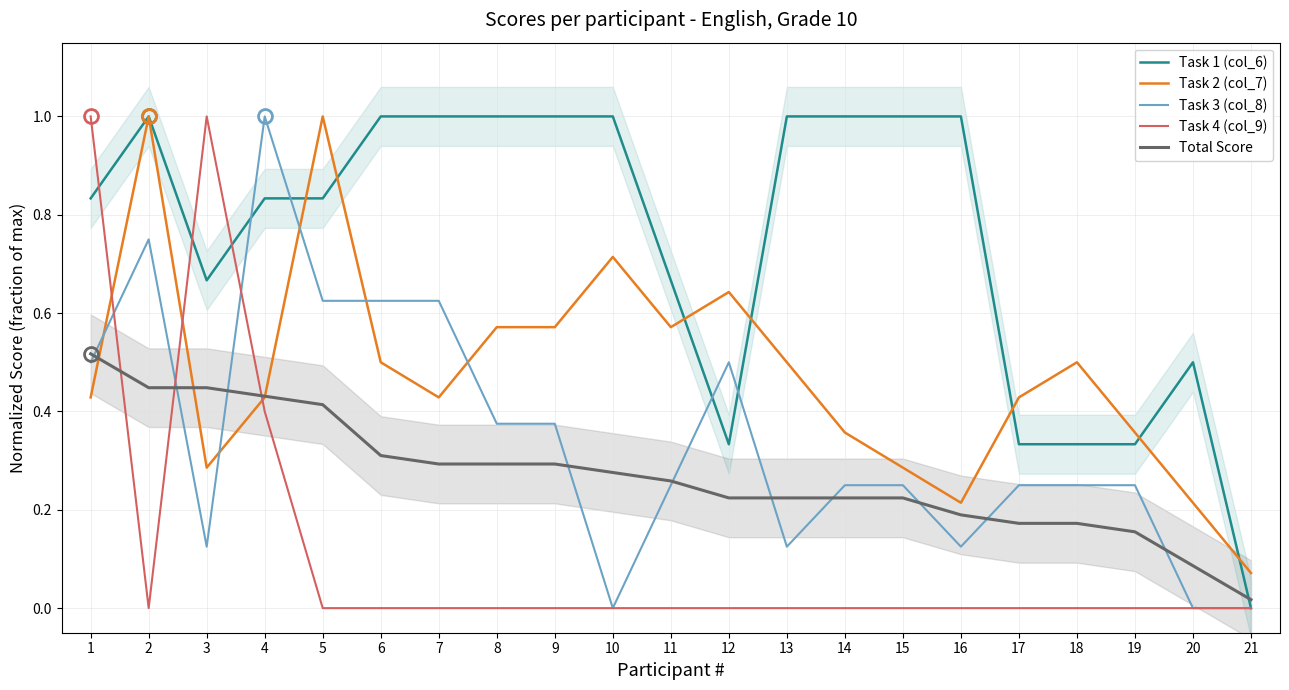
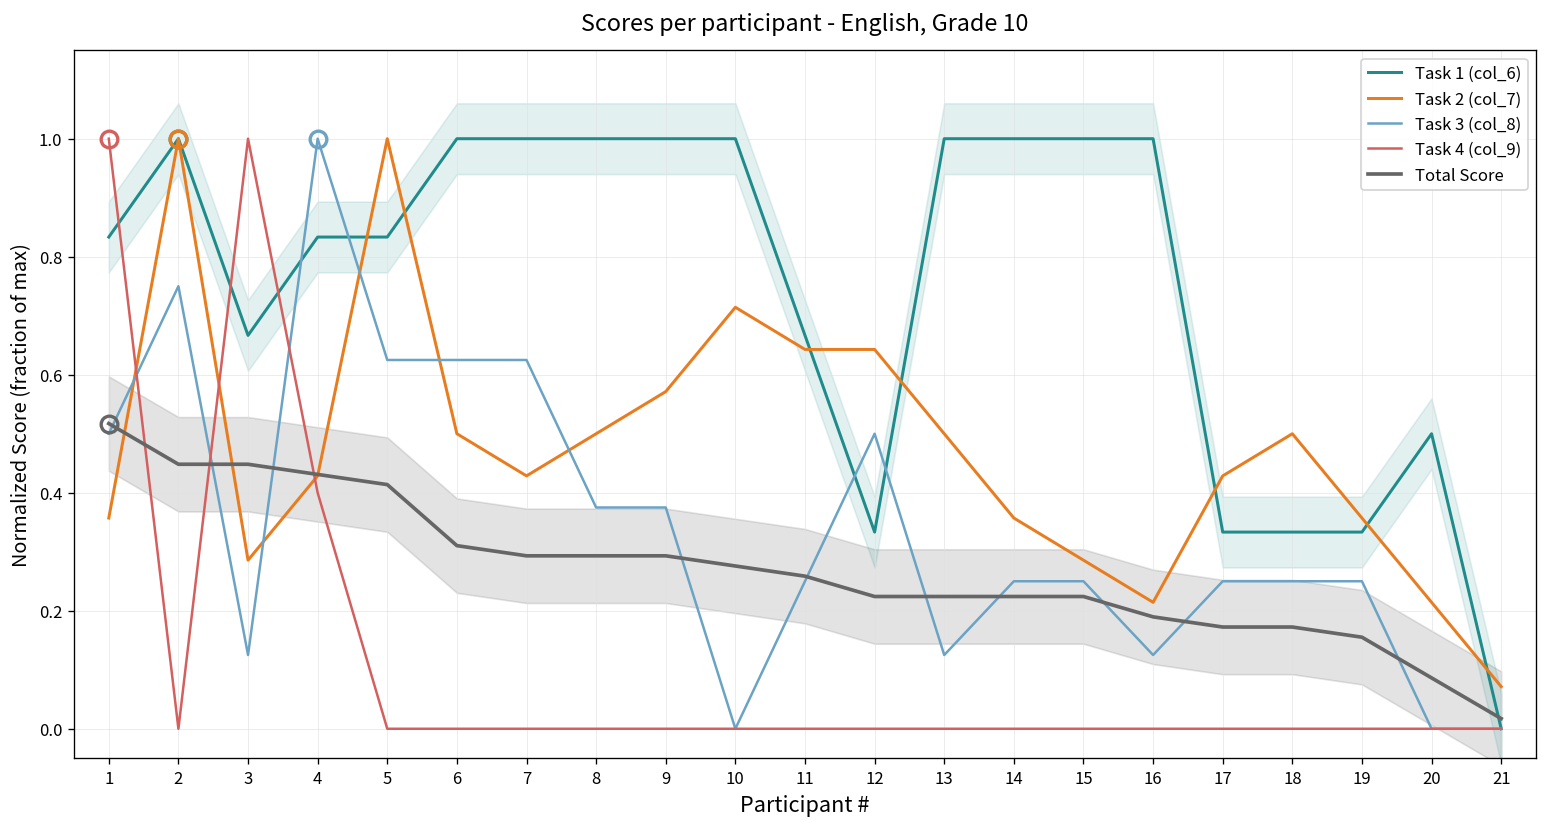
  {
    "Task 2 (col_7)": {
-     "1": 0.43,
+     "1": 0.36,
      "3": 0.29,
      "5": 1.00,
      "6": 0.50,
      "7": 0.43,
-     "8": 0.57,
+     "8": 0.50,
      "9": 0.57,
      "10": 0.71,
-     "11": 0.57,
+     "11": 0.64,
      "12": 0.64,
      "13": 0.50,
      "14": 0.36,
      "15": 0.29,
      "16": 0.21,
      "17": 0.43,
      "18": 0.50,
      "19": 0.36,
      "20": 0.21,
      "21": 0.07
    }
  }
